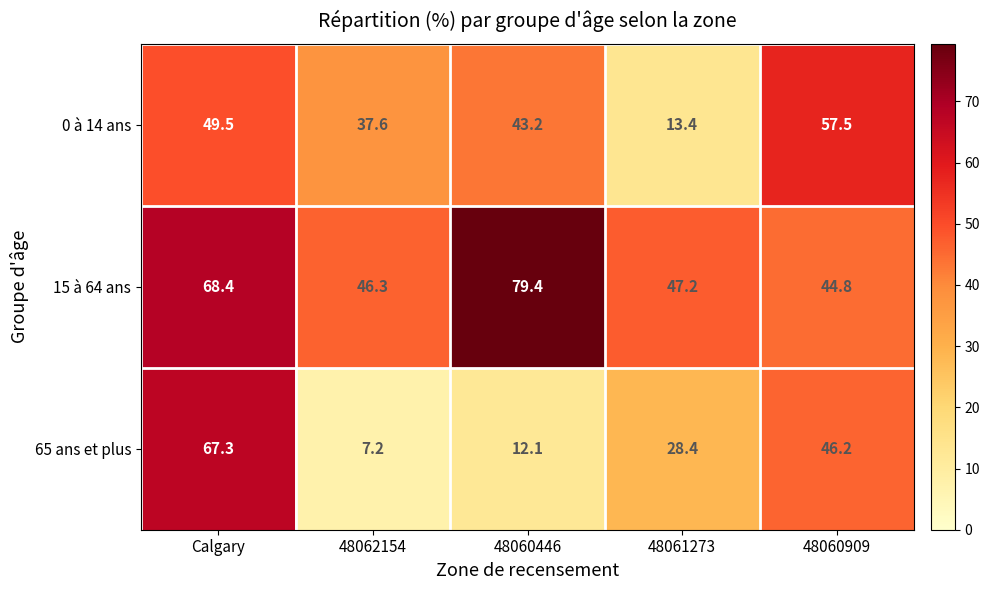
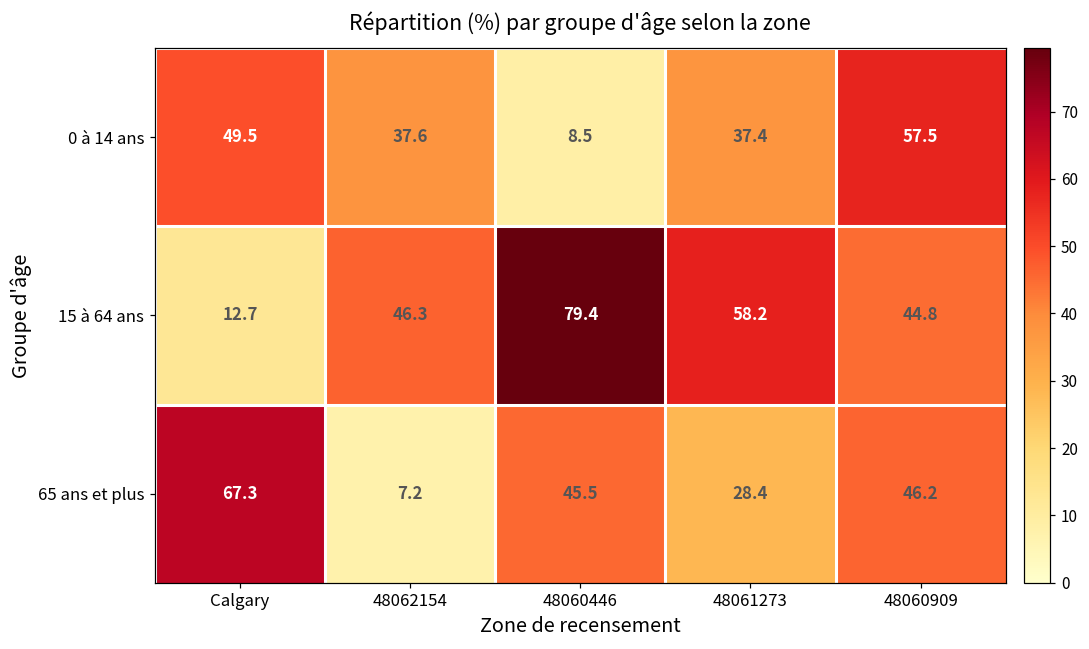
  {
    "0 à 14 ans": {
      "Calgary": 49.5,
      "48062154": 37.6,
-     "48060446": 43.2,
-     "48061273": 13.4,
+     "48060446": 8.5,
+     "48061273": 37.4,
      "48060909": 57.5
    },
    "15 à 64 ans": {
-     "Calgary": 68.4,
+     "Calgary": 12.7,
      "48062154": 46.3,
      "48060446": 79.4,
-     "48061273": 47.2,
+     "48061273": 58.2,
      "48060909": 44.8
    },
    "65 ans et plus": {
      "Calgary": 67.3,
      "48062154": 7.2,
-     "48060446": 12.1,
+     "48060446": 45.5,
      "48061273": 28.4,
      "48060909": 46.2
    }
  }
